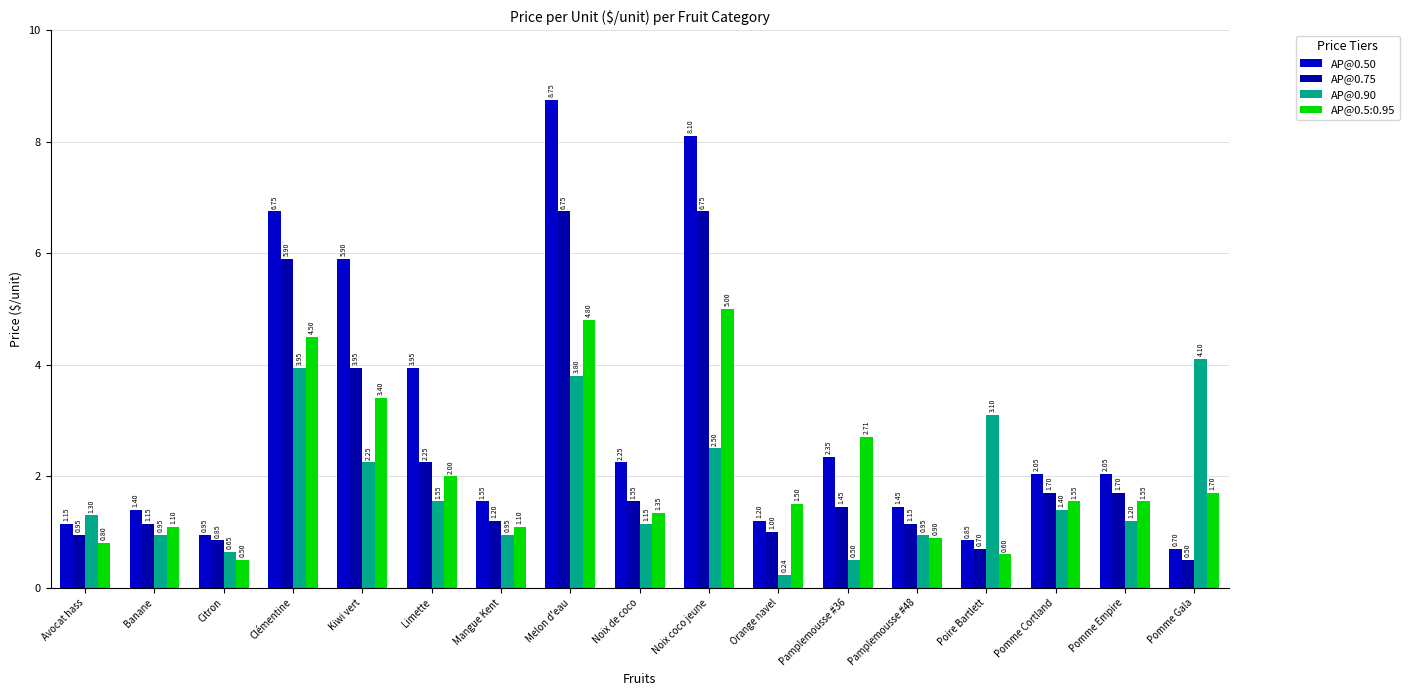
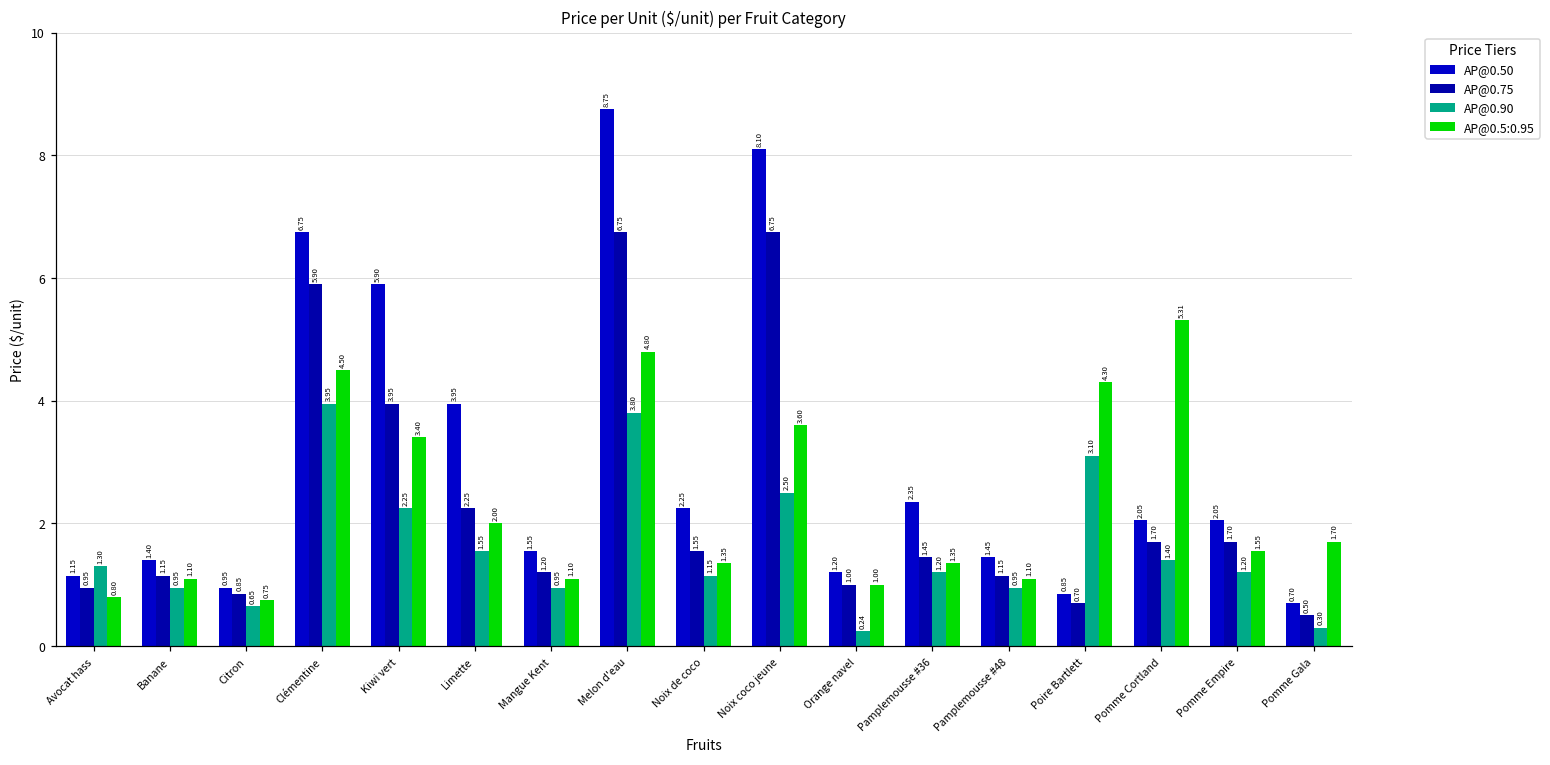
  {
    "AP@0.90": {
      "Avocat hass": 1.30,
      "Banane": 0.95,
      "Citron": 0.65,
      "Clémentine": 3.95,
      "Kiwi vert": 2.25,
      "Limette": 1.55,
      "Mangue Kent": 0.95,
      "Melon d'eau": 3.80,
      "Noix de coco": 1.15,
      "Noix coco jeune": 2.50,
      "Orange navel": 0.24,
-     "Pamplemousse #36": 0.50,
+     "Pamplemousse #36": 1.20,
      "Pamplemousse #48": 0.95,
      "Poire Bartlett": 3.10,
      "Pomme Cortland": 1.40,
      "Pomme Empire": 1.20,
-     "Pomme Gala": 4.10
+     "Pomme Gala": 0.30
    },
    "AP@0.5:0.95": {
      "Avocat hass": 0.80,
      "Banane": 1.10,
-     "Citron": 0.50,
+     "Citron": 0.75,
      "Clémentine": 4.50,
      "Kiwi vert": 3.40,
      "Limette": 2.00,
      "Mangue Kent": 1.10,
      "Melon d'eau": 4.80,
      "Noix de coco": 1.35,
-     "Noix coco jeune": 5.00,
-     "Orange navel": 1.50,
-     "Pamplemousse #36": 2.71,
-     "Pamplemousse #48": 0.90,
-     "Poire Bartlett": 0.60,
-     "Pomme Cortland": 1.55,
+     "Noix coco jeune": 3.60,
+     "Orange navel": 1.00,
+     "Pamplemousse #36": 1.35,
+     "Pamplemousse #48": 1.10,
+     "Poire Bartlett": 4.30,
+     "Pomme Cortland": 5.31,
      "Pomme Empire": 1.55,
      "Pomme Gala": 1.70
    }
  }
